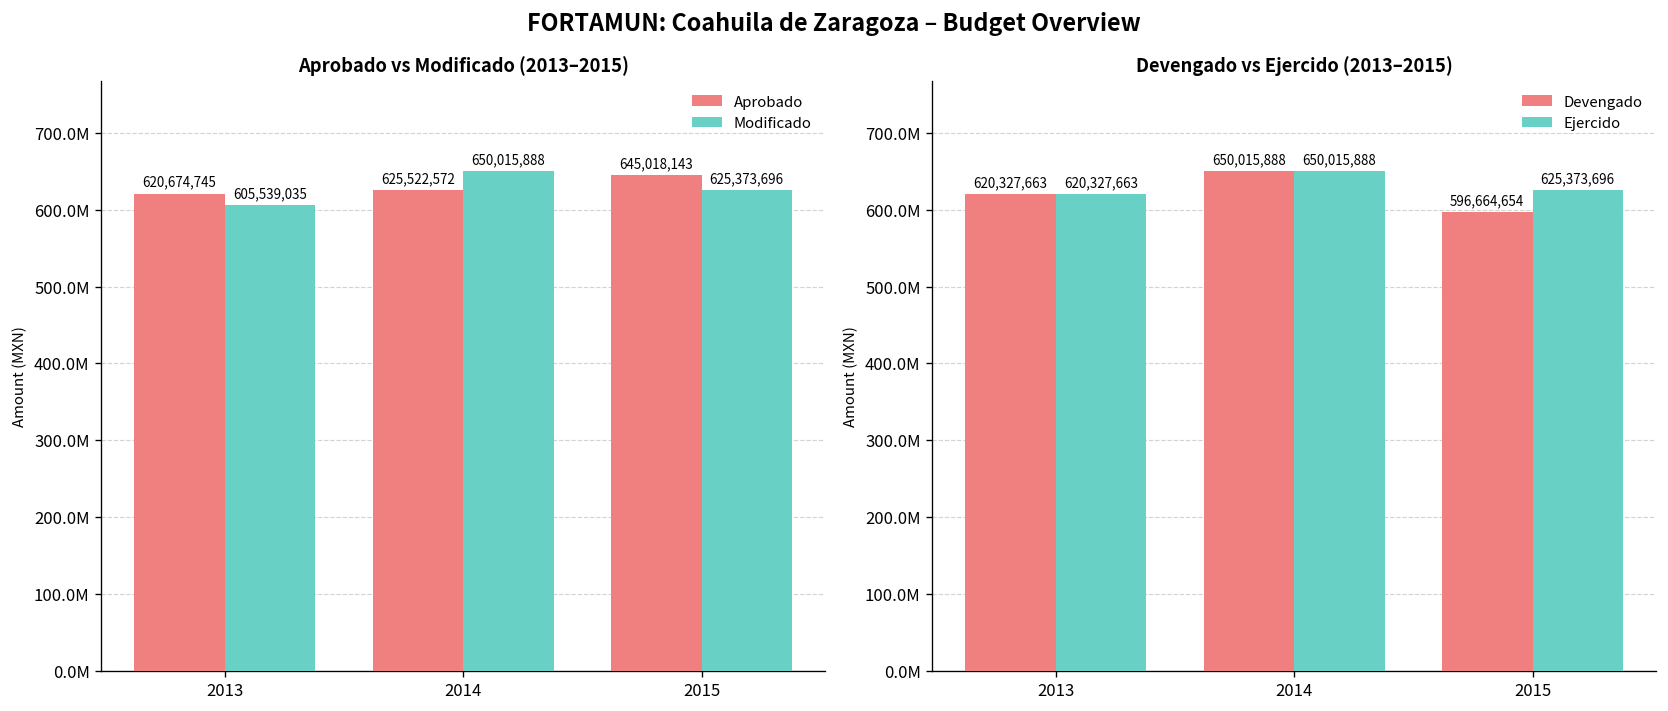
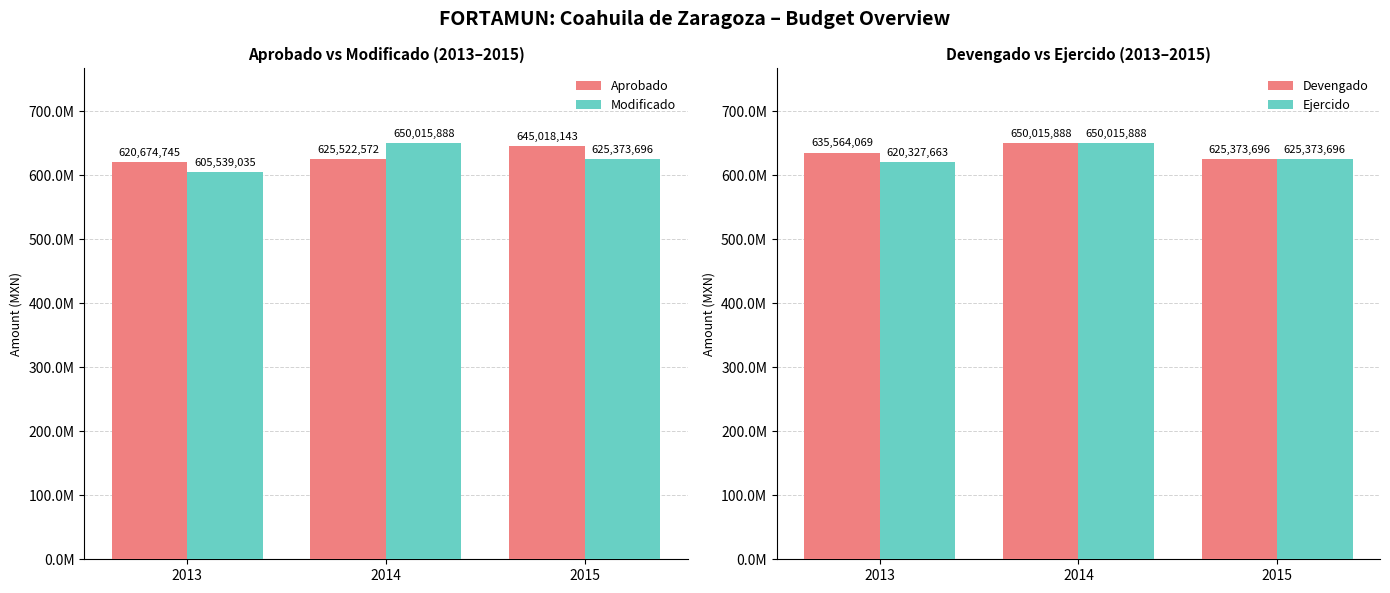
  {
    "Aprobado vs Modificado (2013–2015)": {
      "Aprobado": {
        "2013": "620,674,745",
        "2014": "625,522,572",
        "2015": "645,018,143"
      },
      "Modificado": {
        "2013": "605,539,035",
        "2014": "650,015,888",
        "2015": "625,373,696"
      }
    },
    "Devengado vs Ejercido (2013–2015)": {
      "Devengado": {
-       "2013": "620,327,663",
+       "2013": "635,564,069",
        "2014": "650,015,888",
-       "2015": "596,664,654"
+       "2015": "625,373,696"
      },
      "Ejercido": {
        "2013": "620,327,663",
        "2014": "650,015,888",
        "2015": "625,373,696"
      }
    }
  }
